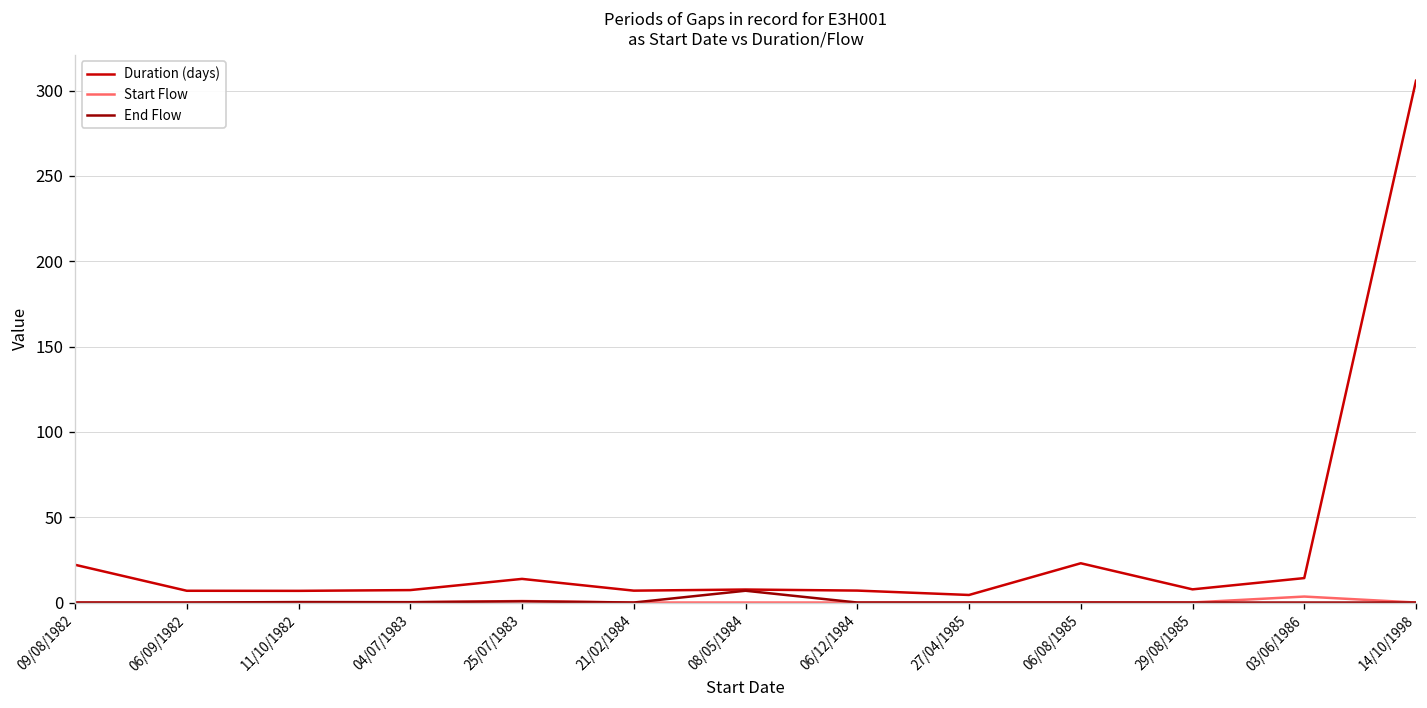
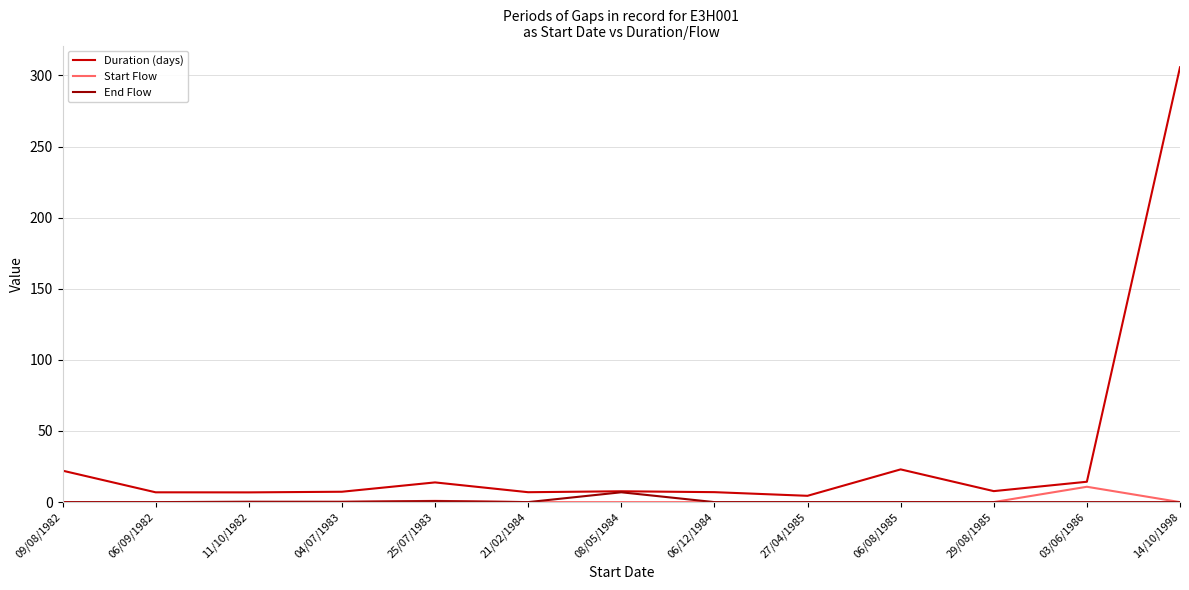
  {
    "Start Flow": {
      "08/05/1984": 0,
-     "03/06/1986": 4
+     "03/06/1986": 11
    }
  }
